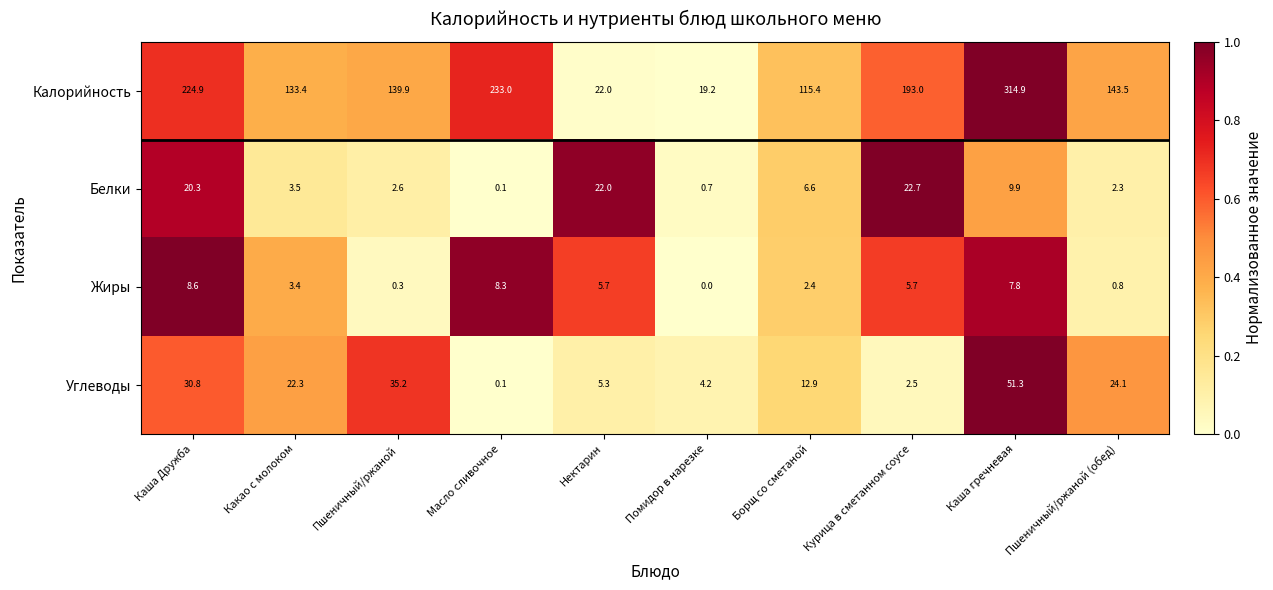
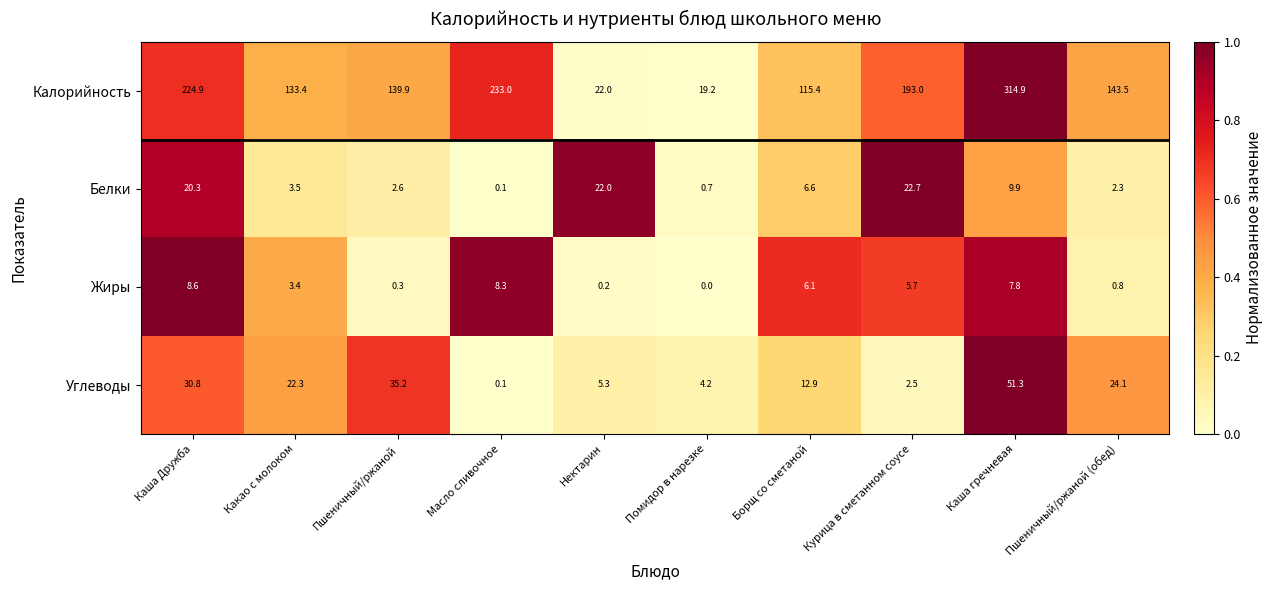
  {
    "Калорийность": {
      "Каша Дружба": 224.9,
      "Какао с молоком": 133.4,
      "Пшеничный/ржаной": 139.9,
      "Масло сливочное": 233.0,
      "Нектарин": 22.0,
      "Помидор в нарезке": 19.2,
      "Борщ со сметаной": 115.4,
      "Курица в сметанном соусе": 193.0,
      "Каша гречневая": 314.9,
      "Пшеничный/ржаной (обед)": 143.5
    },
    "Белки": {
      "Каша Дружба": 20.3,
      "Какао с молоком": 3.5,
      "Пшеничный/ржаной": 2.6,
      "Масло сливочное": 0.1,
      "Нектарин": 22.0,
      "Помидор в нарезке": 0.7,
      "Борщ со сметаной": 6.6,
      "Курица в сметанном соусе": 22.7,
      "Каша гречневая": 9.9,
      "Пшеничный/ржаной (обед)": 2.3
    },
    "Жиры": {
      "Каша Дружба": 8.6,
      "Какао с молоком": 3.4,
      "Пшеничный/ржаной": 0.3,
      "Масло сливочное": 8.3,
-     "Нектарин": 5.7,
+     "Нектарин": 0.2,
      "Помидор в нарезке": 0.0,
-     "Борщ со сметаной": 2.4,
+     "Борщ со сметаной": 6.1,
      "Курица в сметанном соусе": 5.7,
      "Каша гречневая": 7.8,
      "Пшеничный/ржаной (обед)": 0.8
    },
    "Углеводы": {
      "Каша Дружба": 30.8,
      "Какао с молоком": 22.3,
      "Пшеничный/ржаной": 35.2,
      "Масло сливочное": 0.1,
      "Нектарин": 5.3,
      "Помидор в нарезке": 4.2,
      "Борщ со сметаной": 12.9,
      "Курица в сметанном соусе": 2.5,
      "Каша гречневая": 51.3,
      "Пшеничный/ржаной (обед)": 24.1
    }
  }
